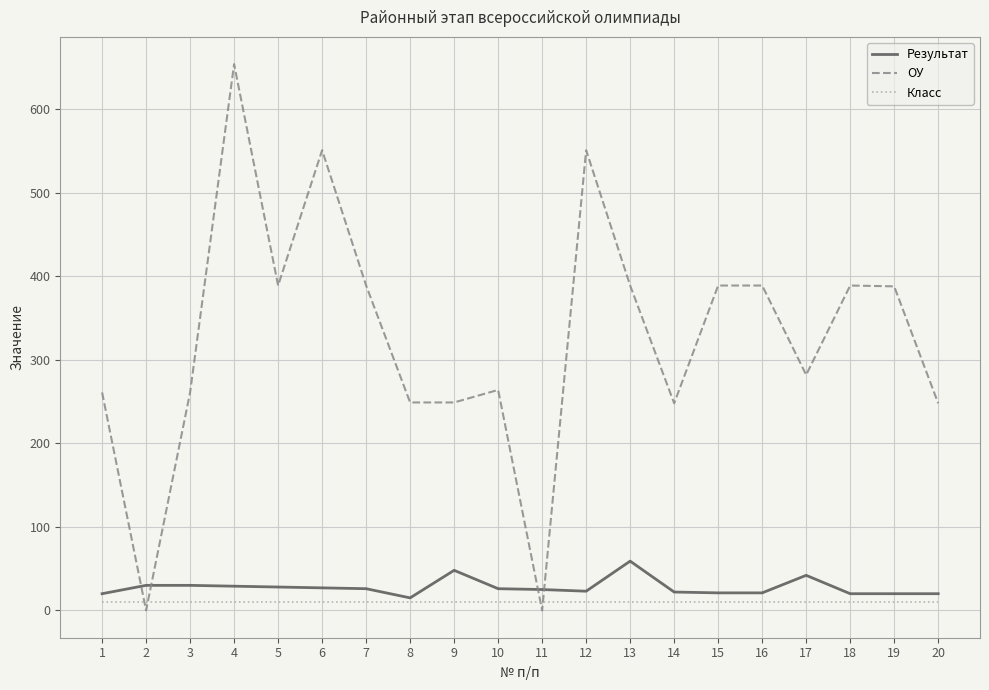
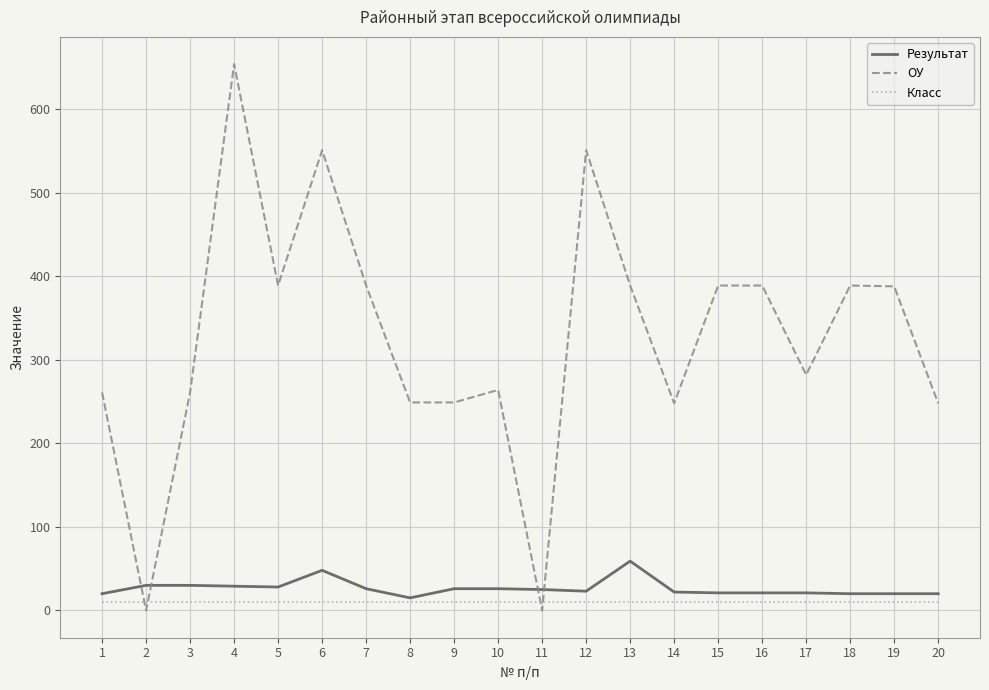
  {
    "Результат": {
      "1": 20,
      "2": 30,
      "3": 30,
      "4": 30,
      "5": 30,
-     "6": 30,
+     "6": 50,
      "7": 30,
      "8": 20,
-     "9": 50,
+     "9": 30,
      "10": 30,
      "11": 30,
      "12": 20,
      "13": 60,
      "14": 20,
      "15": 20,
      "16": 20,
-     "17": 40,
+     "17": 20,
      "18": 20,
      "19": 20,
      "20": 20
    }
  }
